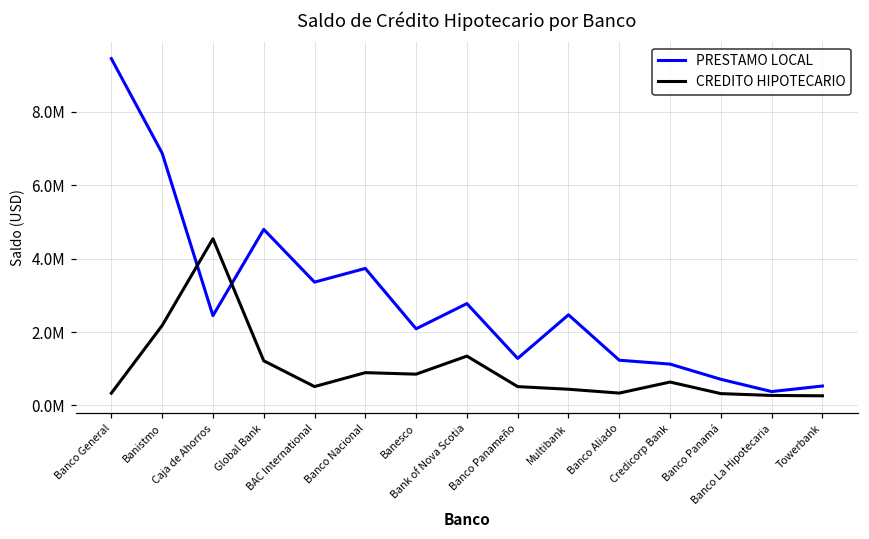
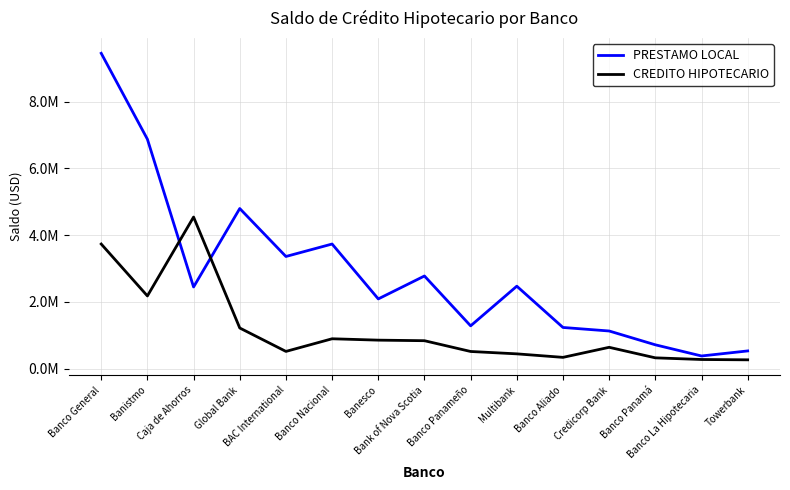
  {
    "PRESTAMO LOCAL": {
      "Banco General": 9400000,
      "Banistmo": 6900000,
      "Caja de Ahorros": 2400000,
      "Global Bank": 4800000,
      "BAC International": 3400000,
      "Banco Nacional": 3700000,
      "Banesco": 2100000,
      "Bank of Nova Scotia": 2800000,
      "Banco Panameño": 1300000,
      "Multibank": 2500000,
      "Banco Aliado": 1200000,
      "Credicorp Bank": 1100000,
      "Banco Panamá": 700000,
      "Banco La Hipotecaria": 400000,
      "Towerbank": 500000
    },
    "CREDITO HIPOTECARIO": {
-     "Banco General": 300000,
+     "Banco General": 3700000,
      "Banistmo": 2200000,
      "Caja de Ahorros": 4500000,
      "Global Bank": 1200000,
      "BAC International": 500000,
      "Banco Nacional": 900000,
      "Banesco": 900000,
-     "Bank of Nova Scotia": 1300000,
+     "Bank of Nova Scotia": 800000,
      "Banco Panameño": 500000,
      "Multibank": 400000,
      "Banco Aliado": 300000,
      "Credicorp Bank": 600000,
      "Banco Panamá": 300000,
      "Banco La Hipotecaria": 300000,
      "Towerbank": 300000
    }
  }
